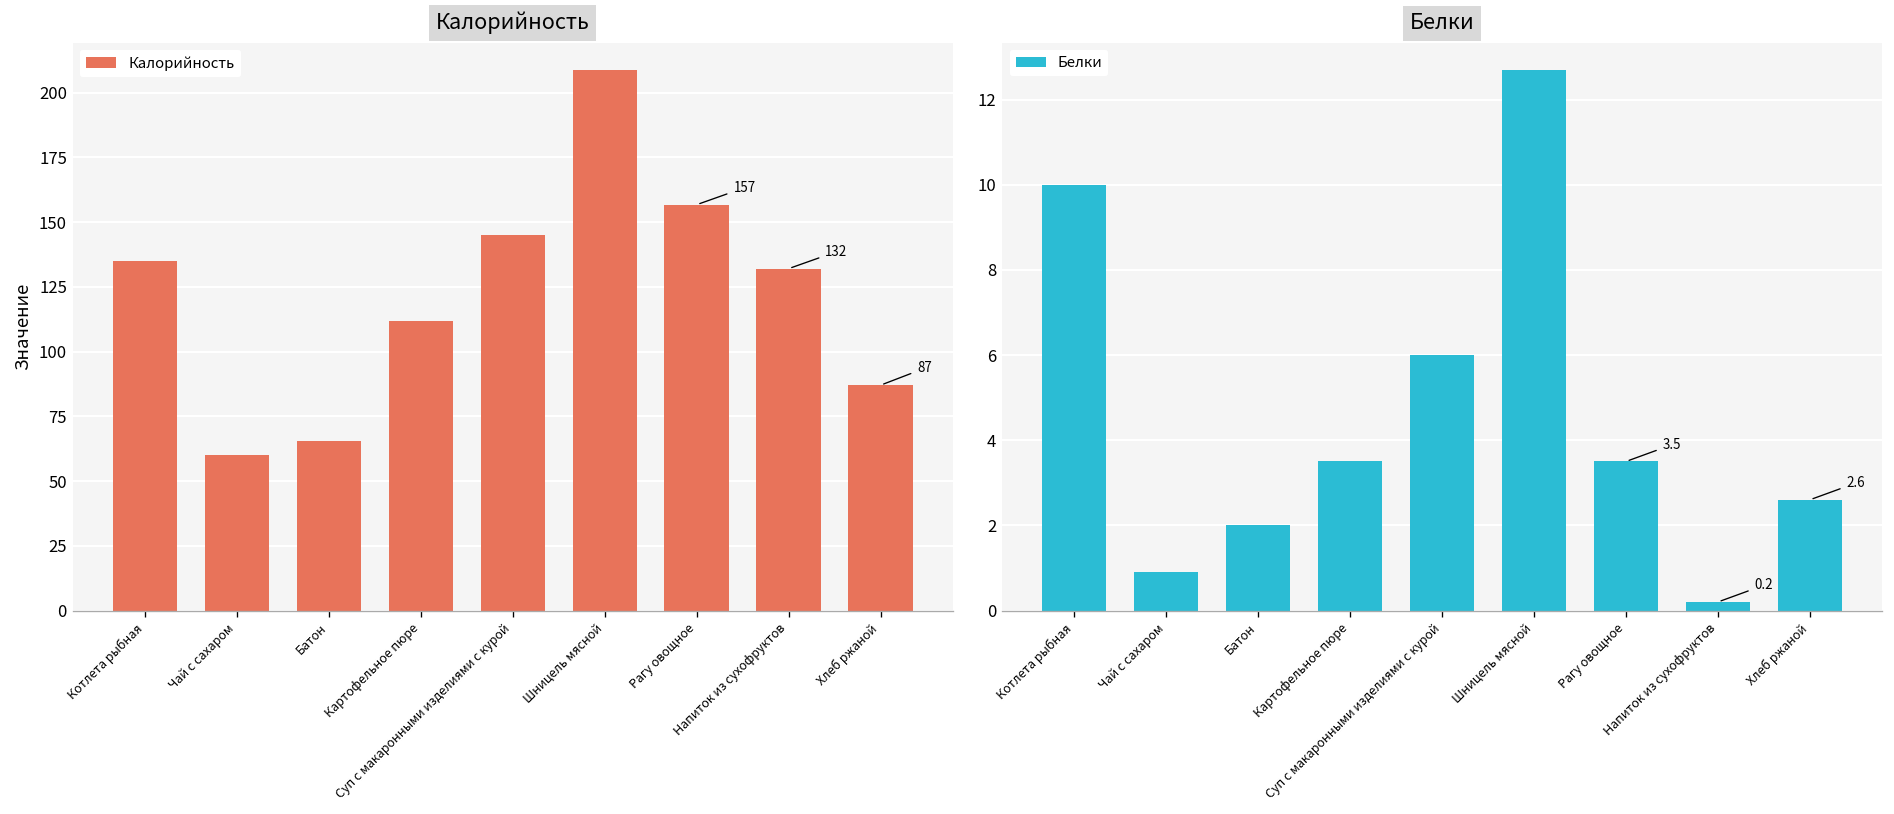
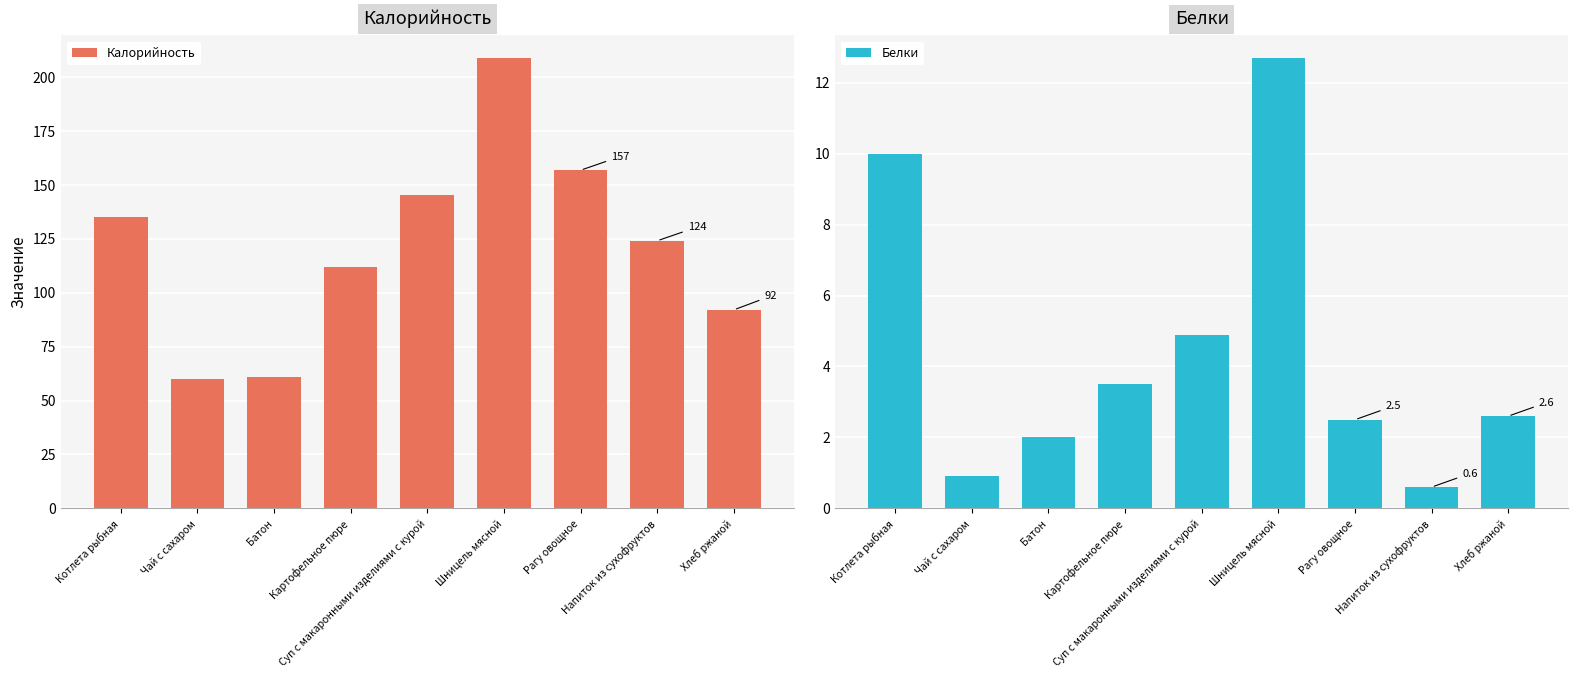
  {
    "Калорийность": {
-     "Батон": 66,
+     "Батон": 61,
      "Рагу овощное": 157,
-     "Напиток из сухофруктов": 132,
-     "Хлеб ржаной": 87
+     "Напиток из сухофруктов": 124,
+     "Хлеб ржаной": 92
    },
    "Белки": {
-     "Суп с макаронными изделиями с курой": 6.0,
-     "Рагу овощное": 3.5,
-     "Напиток из сухофруктов": 0.2,
+     "Суп с макаронными изделиями с курой": 4.9,
+     "Рагу овощное": 2.5,
+     "Напиток из сухофруктов": 0.6,
      "Хлеб ржаной": 2.6
    }
  }
